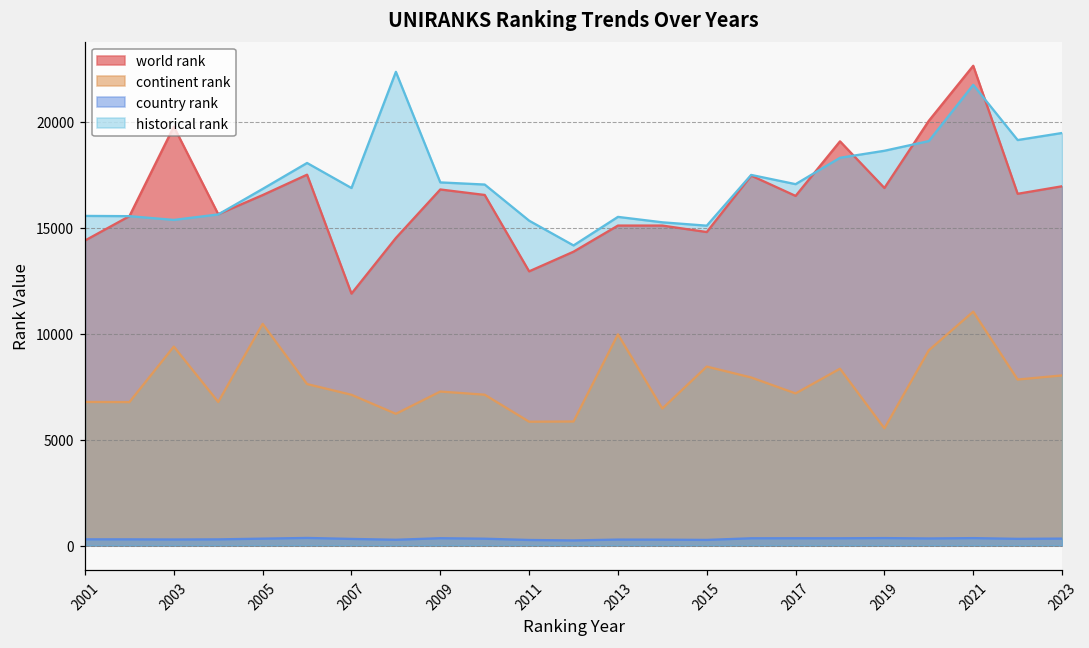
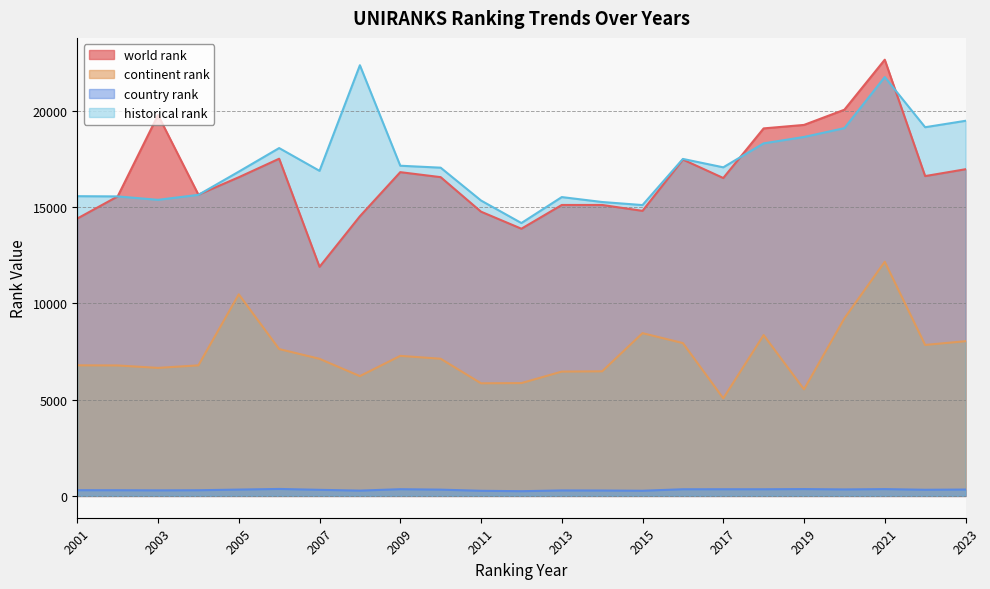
  {
    "world rank": {
      "2001": 14400,
      "2005": 16500,
      "2007": 11900,
      "2009": 16800,
-     "2011": 12900,
+     "2011": 14800,
      "2013": 15100,
      "2015": 14800,
      "2017": 16500,
-     "2019": 16900,
+     "2019": 19300,
      "2021": 22700,
      "2023": 17000
    },
    "continent rank": {
      "2001": 6800,
-     "2003": 9400,
+     "2003": 6600,
      "2005": 10500,
      "2007": 7100,
      "2009": 7300,
      "2011": 5800,
-     "2013": 10000,
+     "2013": 6500,
      "2015": 8500,
-     "2017": 7200,
+     "2017": 5100,
      "2019": 5500,
-     "2021": 11000,
+     "2021": 12200,
      "2023": 8000
    }
  }
